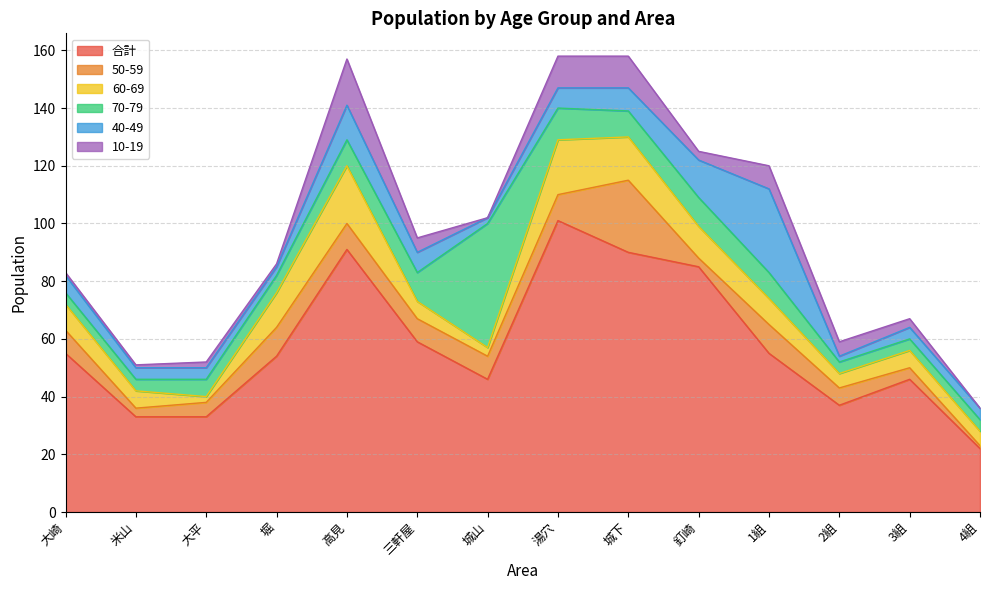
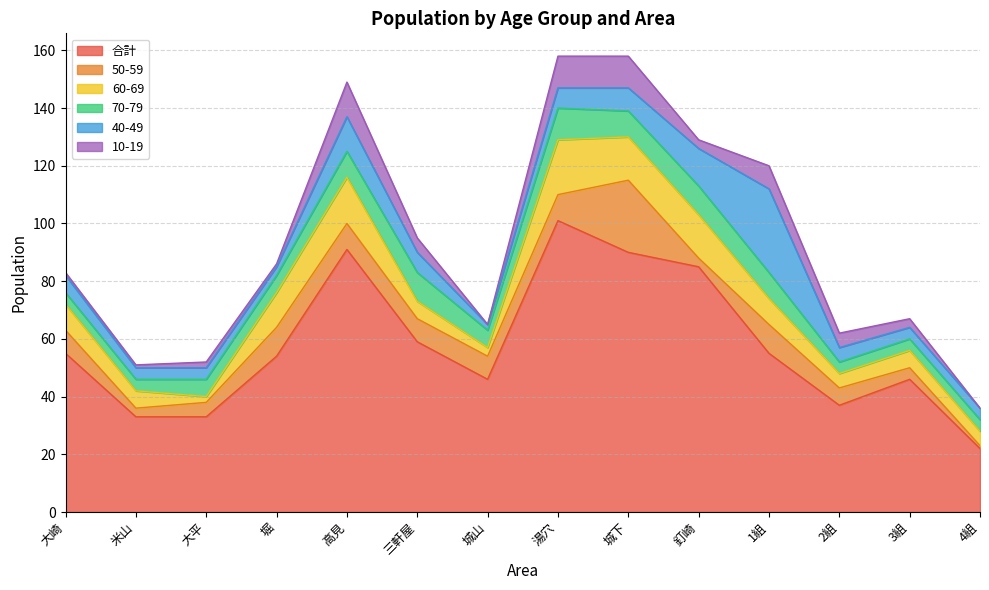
  {
    "60-69": {
      "大崎": 9,
      "米山": 6,
      "大平": 2,
      "堀": 12,
-     "高見": 20,
+     "高見": 16,
      "三軒屋": 6,
      "城山": 3,
      "湯穴": 19,
      "城下": 15,
-     "釘崎": 11,
+     "釘崎": 15,
      "1組": 9,
      "2組": 5,
      "3組": 6,
      "4組": 5
    },
    "70-79": {
      "大崎": 4,
      "米山": 4,
      "大平": 6,
      "堀": 6,
      "高見": 9,
      "三軒屋": 10,
-     "城山": 43,
+     "城山": 6,
      "湯穴": 11,
      "城下": 9,
      "釘崎": 10,
      "1組": 9,
      "2組": 4,
      "3組": 4,
      "4組": 4
    },
    "40-49": {
      "大崎": 6,
      "米山": 4,
      "大平": 4,
      "堀": 3,
      "高見": 12,
      "三軒屋": 7,
      "湯穴": 7,
      "城下": 8,
      "釘崎": 13,
      "1組": 29,
-     "2組": 2,
+     "2組": 5,
      "3組": 4
    },
    "10-19": {
      "大崎": 1,
      "米山": 1,
      "大平": 2,
      "堀": 1,
-     "高見": 16,
+     "高見": 12,
      "三軒屋": 5,
      "湯穴": 11,
      "城下": 11,
      "釘崎": 3,
      "1組": 8,
      "2組": 5,
      "3組": 3
    }
  }
